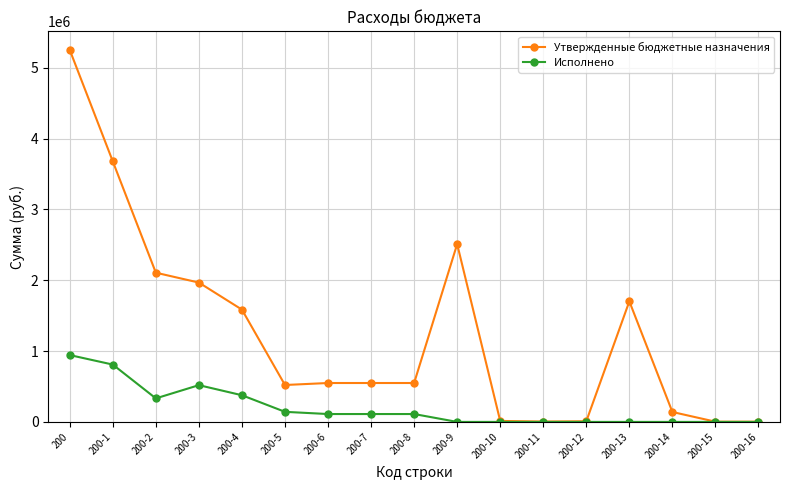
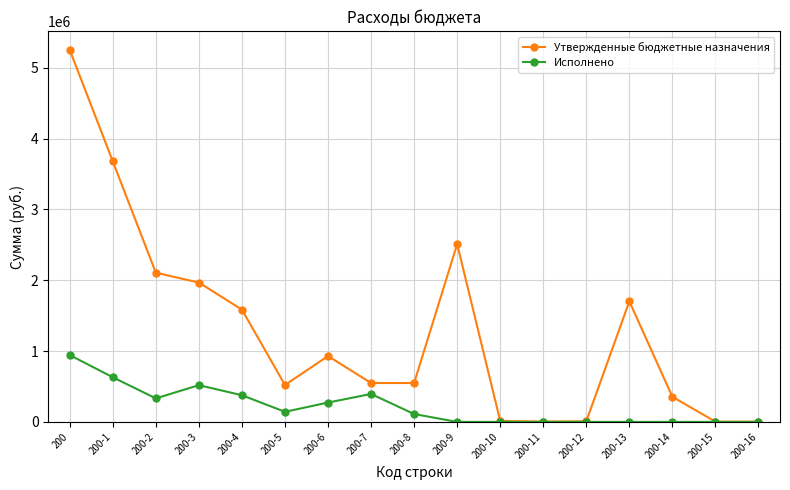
  {
    "Утвержденные бюджетные назначения": {
      "200": 5300000,
      "200-1": 3700000,
      "200-2": 2100000,
      "200-3": 2000000,
      "200-4": 1600000,
      "200-5": 500000,
-     "200-6": 500000,
+     "200-6": 900000,
      "200-7": 500000,
      "200-8": 500000,
      "200-9": 2500000,
      "200-13": 1700000,
-     "200-14": 100000
+     "200-14": 400000
    },
    "Исполнено": {
      "200": 900000,
-     "200-1": 800000,
+     "200-1": 600000,
      "200-2": 300000,
      "200-3": 500000,
      "200-4": 400000,
      "200-5": 100000,
-     "200-6": 100000,
-     "200-7": 100000,
+     "200-6": 300000,
+     "200-7": 400000,
      "200-8": 100000,
      "200-9": 0,
      "200-13": 0,
      "200-14": 0
    }
  }
